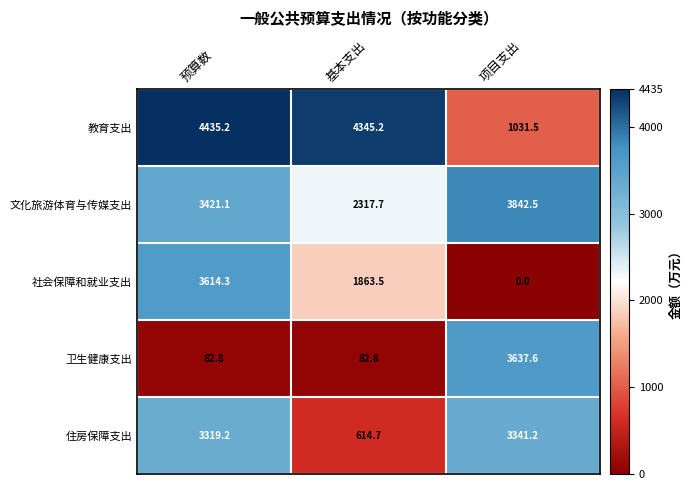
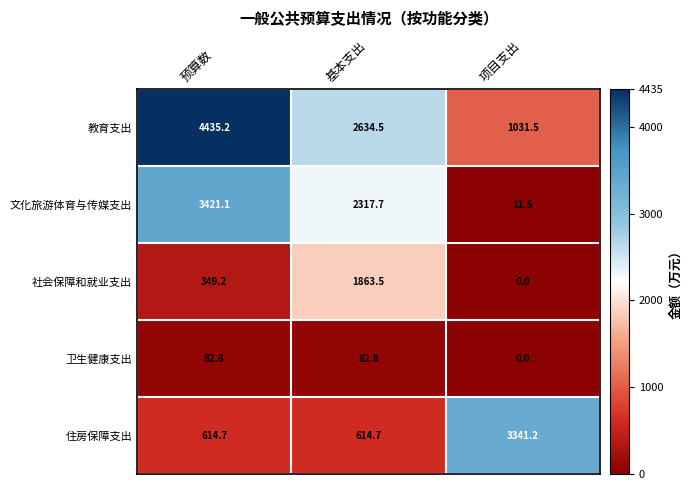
  {
    "教育支出": {
      "预算数": 4435.2,
-     "基本支出": 4345.2,
+     "基本支出": 2634.5,
      "项目支出": 1031.5
    },
    "文化旅游体育与传媒支出": {
      "预算数": 3421.1,
      "基本支出": 2317.7,
-     "项目支出": 3842.5
+     "项目支出": 11.5
    },
    "社会保障和就业支出": {
-     "预算数": 3614.3,
+     "预算数": 349.2,
      "基本支出": 1863.5,
      "项目支出": 0.0
    },
    "卫生健康支出": {
      "预算数": 82.8,
      "基本支出": 82.8,
-     "项目支出": 3637.6
+     "项目支出": 0.0
    },
    "住房保障支出": {
-     "预算数": 3319.2,
+     "预算数": 614.7,
      "基本支出": 614.7,
      "项目支出": 3341.2
    }
  }
